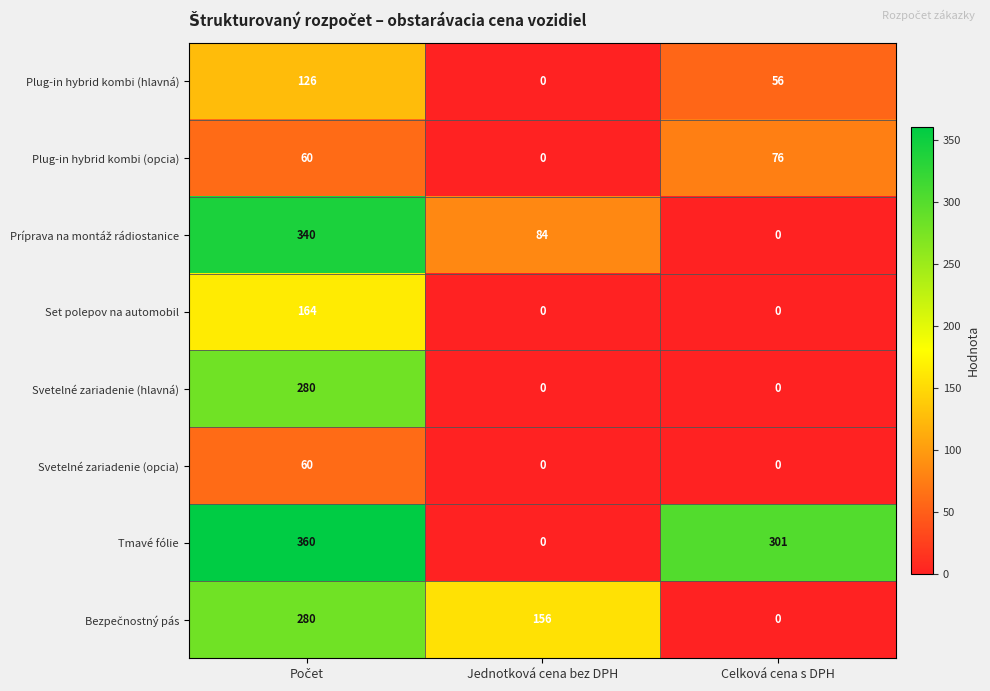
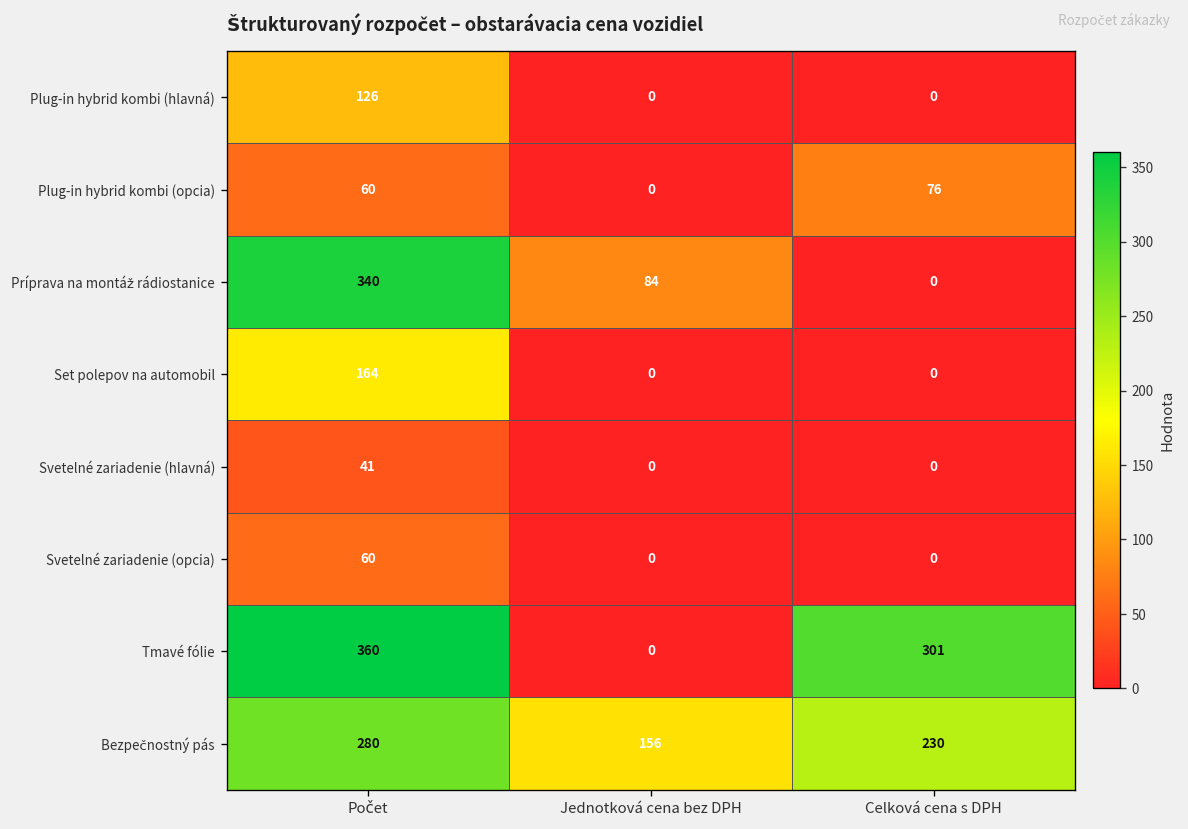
  {
    "Plug-in hybrid kombi (hlavná)": {
      "Počet": 126,
      "Jednotková cena bez DPH": 0,
-     "Celková cena s DPH": 56
+     "Celková cena s DPH": 0
    },
    "Plug-in hybrid kombi (opcia)": {
      "Počet": 60,
      "Jednotková cena bez DPH": 0,
      "Celková cena s DPH": 76
    },
    "Príprava na montáž rádiostanice": {
      "Počet": 340,
      "Jednotková cena bez DPH": 84,
      "Celková cena s DPH": 0
    },
    "Set polepov na automobil": {
      "Počet": 164,
      "Jednotková cena bez DPH": 0,
      "Celková cena s DPH": 0
    },
    "Svetelné zariadenie (hlavná)": {
-     "Počet": 280,
+     "Počet": 41,
      "Jednotková cena bez DPH": 0,
      "Celková cena s DPH": 0
    },
    "Svetelné zariadenie (opcia)": {
      "Počet": 60,
      "Jednotková cena bez DPH": 0,
      "Celková cena s DPH": 0
    },
    "Tmavé fólie": {
      "Počet": 360,
      "Jednotková cena bez DPH": 0,
      "Celková cena s DPH": 301
    },
    "Bezpečnostný pás": {
      "Počet": 280,
      "Jednotková cena bez DPH": 156,
-     "Celková cena s DPH": 0
+     "Celková cena s DPH": 230
    }
  }
